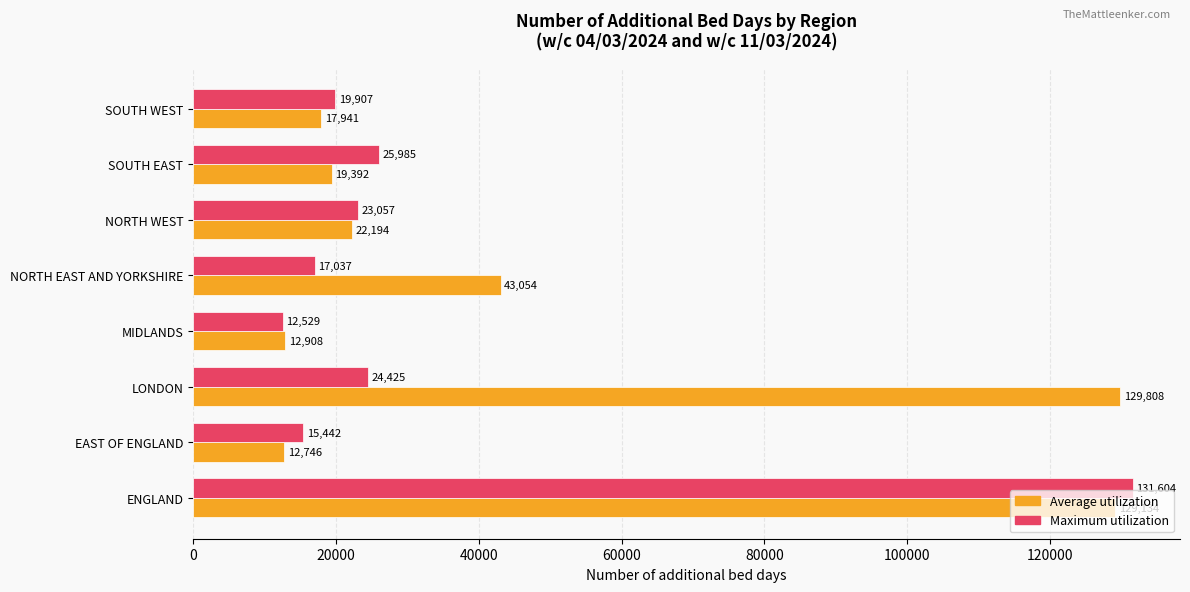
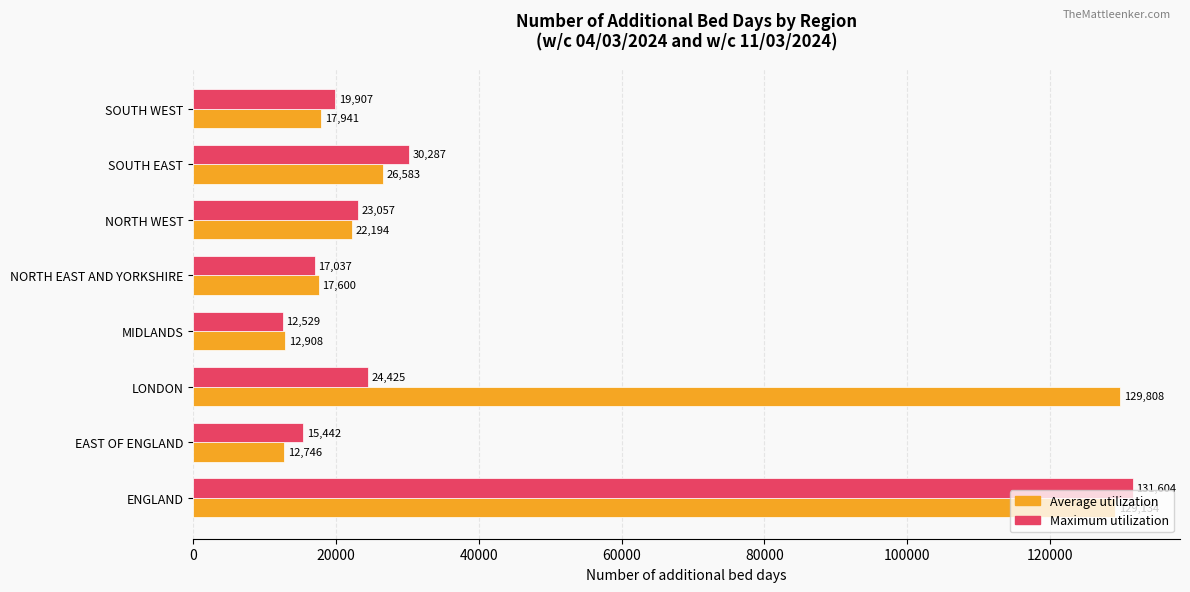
  {
    "Average utilization": {
      "SOUTH WEST": "17,941",
-     "SOUTH EAST": "19,392",
+     "SOUTH EAST": "26,583",
      "NORTH WEST": "22,194",
-     "NORTH EAST AND YORKSHIRE": "43,054",
+     "NORTH EAST AND YORKSHIRE": "17,600",
      "MIDLANDS": "12,908",
      "LONDON": "129,808",
      "EAST OF ENGLAND": "12,746"
    },
    "Maximum utilization": {
      "SOUTH WEST": "19,907",
-     "SOUTH EAST": "25,985",
+     "SOUTH EAST": "30,287",
      "NORTH WEST": "23,057",
      "NORTH EAST AND YORKSHIRE": "17,037",
      "MIDLANDS": "12,529",
      "LONDON": "24,425",
      "EAST OF ENGLAND": "15,442"
    }
  }
